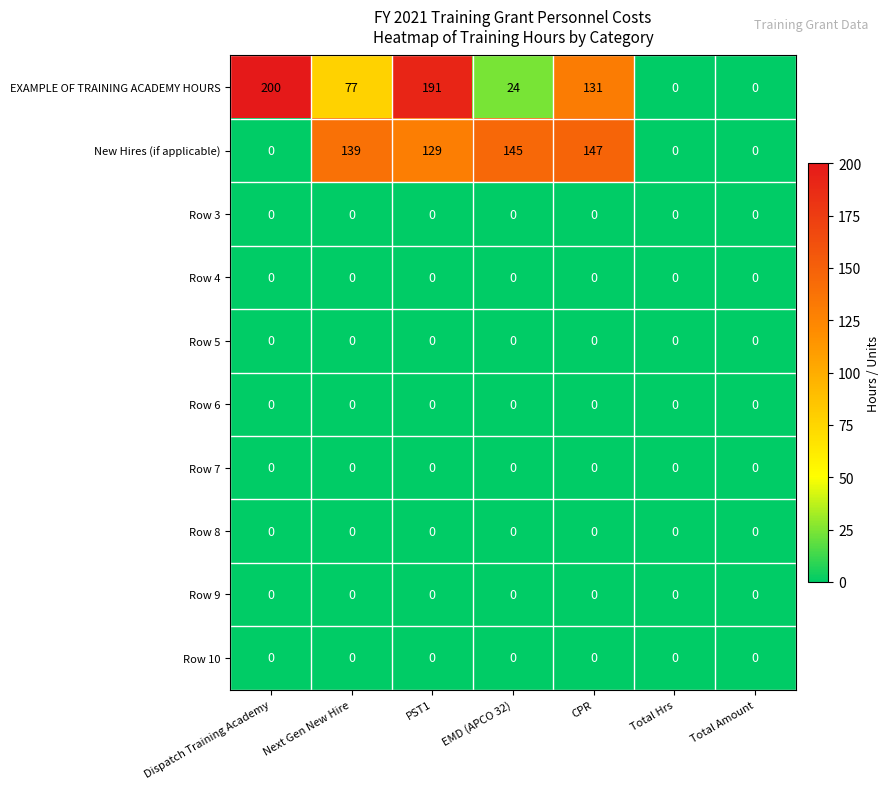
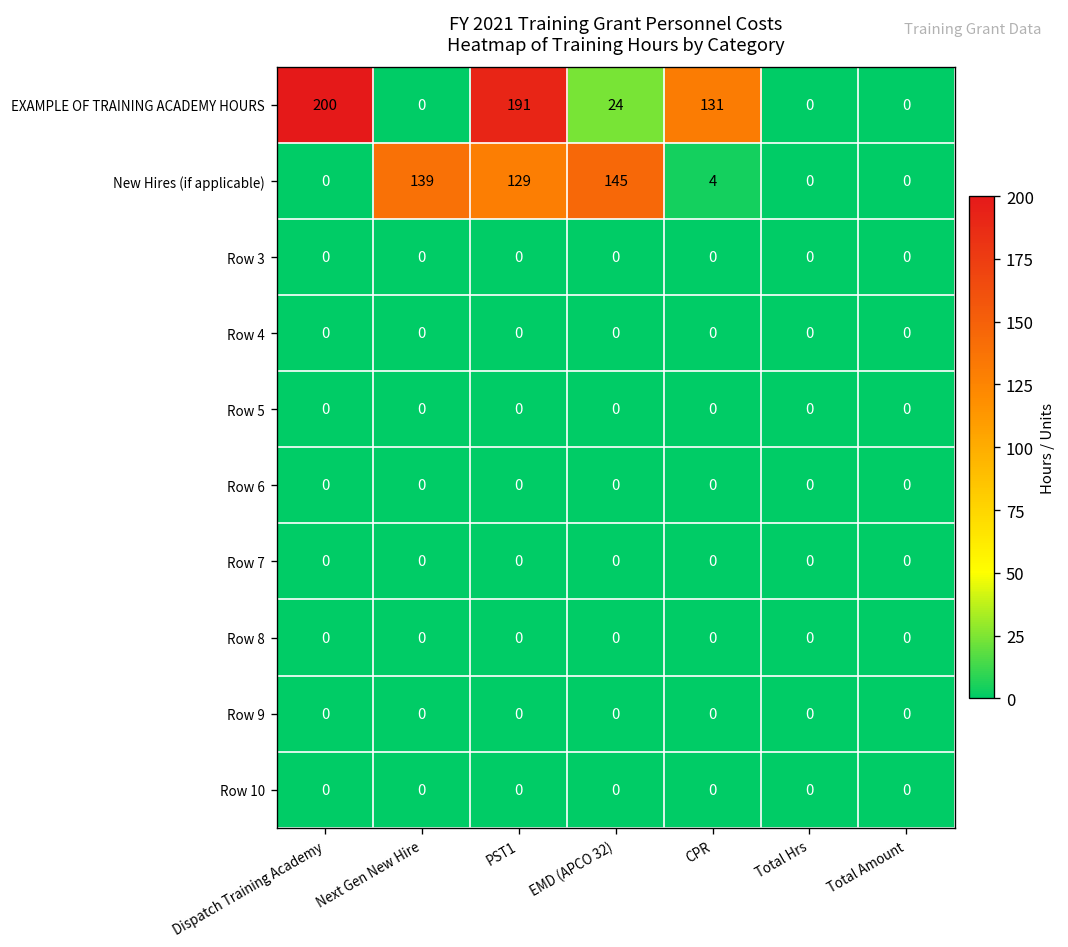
  {
    "EXAMPLE OF TRAINING ACADEMY HOURS": {
      "Dispatch Training Academy": 200,
-     "Next Gen New Hire": 77,
+     "Next Gen New Hire": 0,
      "PST1": 191,
      "EMD (APCO 32)": 24,
      "CPR": 131,
      "Total Hrs": 0,
      "Total Amount": 0
    },
    "New Hires (if applicable)": {
      "Dispatch Training Academy": 0,
      "Next Gen New Hire": 139,
      "PST1": 129,
      "EMD (APCO 32)": 145,
-     "CPR": 147,
+     "CPR": 4,
      "Total Hrs": 0,
      "Total Amount": 0
    },
    "Row 3": {
      "Dispatch Training Academy": 0,
      "Next Gen New Hire": 0,
      "PST1": 0,
      "EMD (APCO 32)": 0,
      "CPR": 0,
      "Total Hrs": 0,
      "Total Amount": 0
    },
    "Row 4": {
      "Dispatch Training Academy": 0,
      "Next Gen New Hire": 0,
      "PST1": 0,
      "EMD (APCO 32)": 0,
      "CPR": 0,
      "Total Hrs": 0,
      "Total Amount": 0
    },
    "Row 5": {
      "Dispatch Training Academy": 0,
      "Next Gen New Hire": 0,
      "PST1": 0,
      "EMD (APCO 32)": 0,
      "CPR": 0,
      "Total Hrs": 0,
      "Total Amount": 0
    },
    "Row 6": {
      "Dispatch Training Academy": 0,
      "Next Gen New Hire": 0,
      "PST1": 0,
      "EMD (APCO 32)": 0,
      "CPR": 0,
      "Total Hrs": 0,
      "Total Amount": 0
    },
    "Row 7": {
      "Dispatch Training Academy": 0,
      "Next Gen New Hire": 0,
      "PST1": 0,
      "EMD (APCO 32)": 0,
      "CPR": 0,
      "Total Hrs": 0,
      "Total Amount": 0
    },
    "Row 8": {
      "Dispatch Training Academy": 0,
      "Next Gen New Hire": 0,
      "PST1": 0,
      "EMD (APCO 32)": 0,
      "CPR": 0,
      "Total Hrs": 0,
      "Total Amount": 0
    },
    "Row 9": {
      "Dispatch Training Academy": 0,
      "Next Gen New Hire": 0,
      "PST1": 0,
      "EMD (APCO 32)": 0,
      "CPR": 0,
      "Total Hrs": 0,
      "Total Amount": 0
    },
    "Row 10": {
      "Dispatch Training Academy": 0,
      "Next Gen New Hire": 0,
      "PST1": 0,
      "EMD (APCO 32)": 0,
      "CPR": 0,
      "Total Hrs": 0,
      "Total Amount": 0
    }
  }
